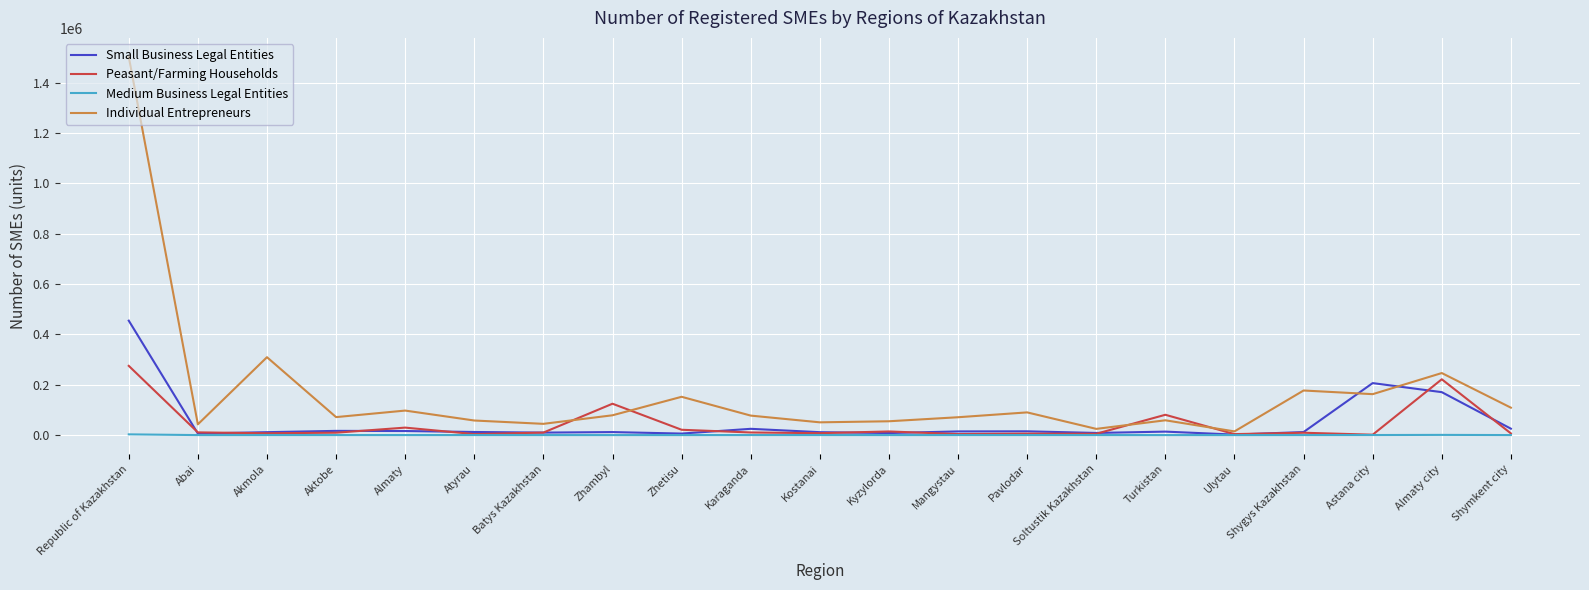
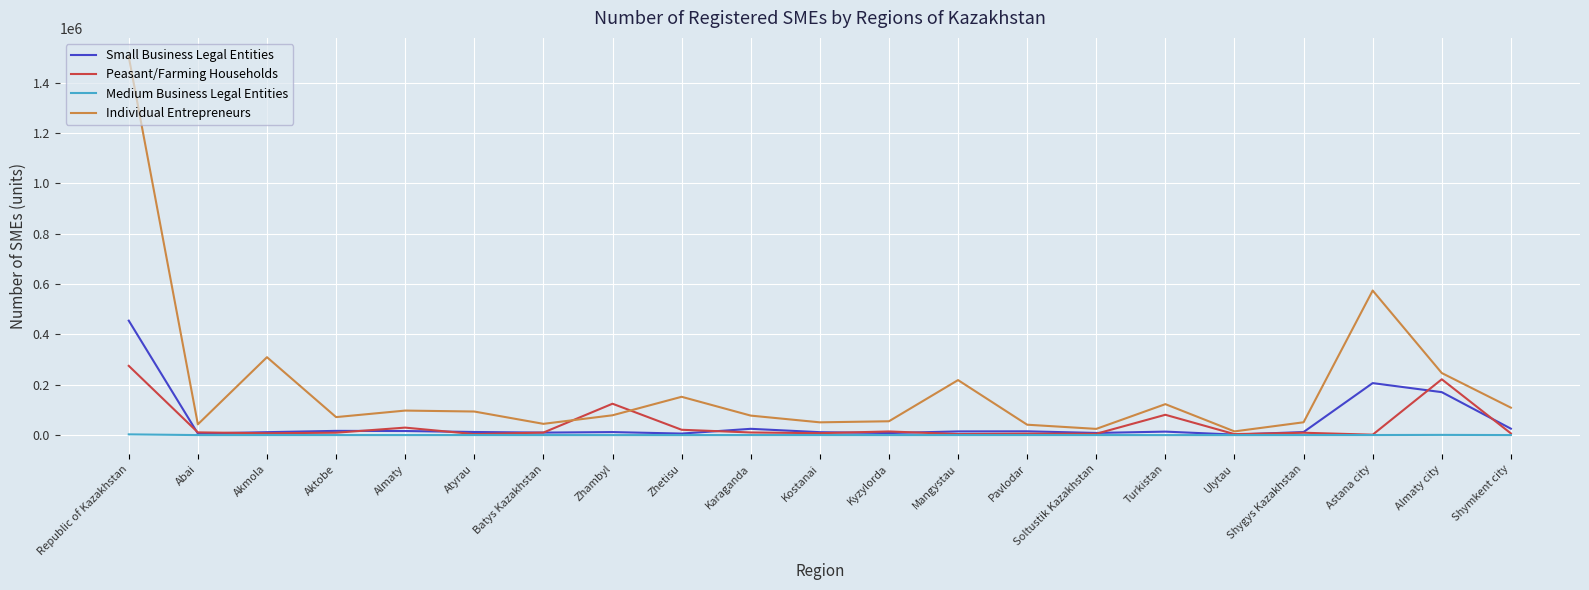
  {
    "Small Business Legal Entities": {
      "Republic of Kazakhstan": 450000,
      "Almaty": 20000,
      "Zhambyl": 10000,
      "Karaganda": 20000,
      "Mangystau": 10000,
      "Turkistan": 10000,
      "Astana city": 210000,
      "Almaty city": 170000,
      "Shymkent city": 30000
    },
    "Peasant/Farming Households": {
      "Republic of Kazakhstan": 270000,
      "Almaty": 30000,
      "Zhambyl": 120000,
      "Zhetisu": 20000,
      "Karaganda": 10000,
      "Turkistan": 80000,
      "Almaty city": 220000
    },
    "Medium Business Legal Entities": {
      "Republic of Kazakhstan": 0,
      "Almaty": 0,
      "Zhambyl": 0,
      "Karaganda": 0,
      "Turkistan": 0,
      "Almaty city": 0
    },
    "Individual Entrepreneurs": {
      "Abai": 40000,
      "Akmola": 310000,
      "Aktobe": 70000,
      "Almaty": 100000,
-     "Atyrau": 60000,
+     "Atyrau": 90000,
      "Batys Kazakhstan": 40000,
      "Zhambyl": 80000,
      "Zhetisu": 150000,
      "Karaganda": 80000,
      "Kostanai": 50000,
      "Kyzylorda": 50000,
-     "Mangystau": 70000,
-     "Pavlodar": 90000,
+     "Mangystau": 220000,
+     "Pavlodar": 40000,
      "Soltustik Kazakhstan": 20000,
-     "Turkistan": 60000,
+     "Turkistan": 120000,
      "Ulytau": 10000,
-     "Shygys Kazakhstan": 180000,
-     "Astana city": 160000,
+     "Shygys Kazakhstan": 50000,
+     "Astana city": 570000,
      "Almaty city": 250000,
      "Shymkent city": 110000
    }
  }
